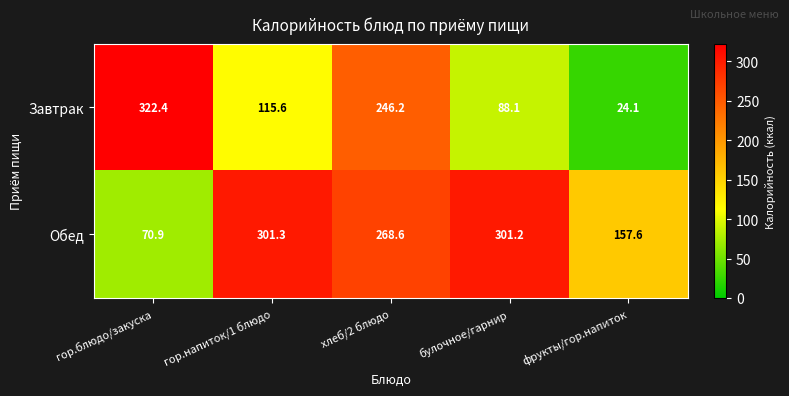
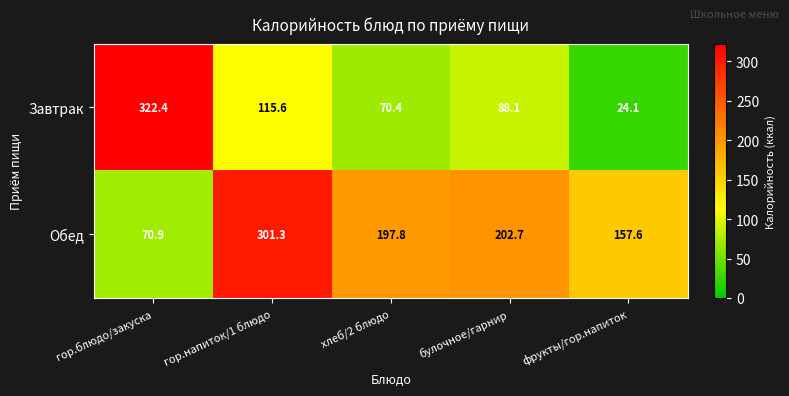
  {
    "Завтрак": {
      "гор.блюдо/закуска": 322.4,
      "гор.напиток/1 блюдо": 115.6,
-     "хлеб/2 блюдо": 246.2,
+     "хлеб/2 блюдо": 70.4,
      "булочное/гарнир": 88.1,
      "фрукты/гор.напиток": 24.1
    },
    "Обед": {
      "гор.блюдо/закуска": 70.9,
      "гор.напиток/1 блюдо": 301.3,
-     "хлеб/2 блюдо": 268.6,
-     "булочное/гарнир": 301.2,
+     "хлеб/2 блюдо": 197.8,
+     "булочное/гарнир": 202.7,
      "фрукты/гор.напиток": 157.6
    }
  }
